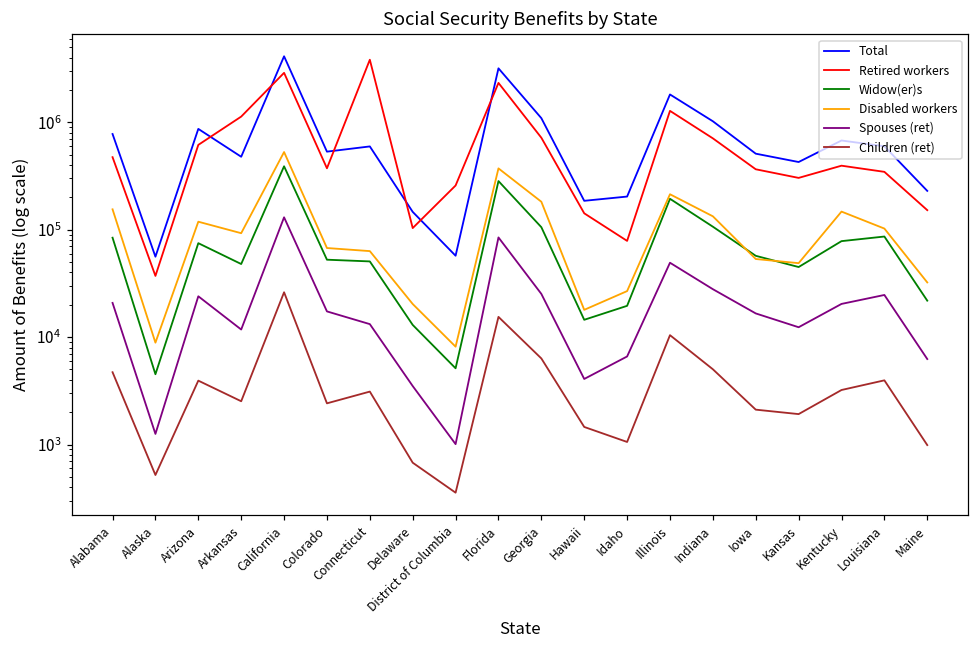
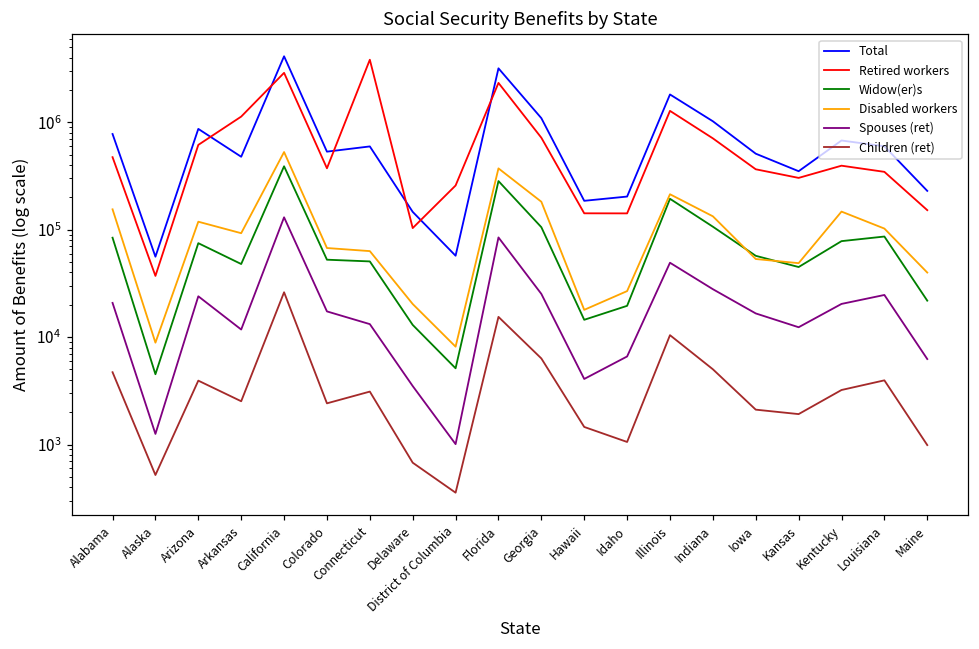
  {
    "Total": {
      "Alabama": 800000,
      "Alaska": 60000,
      "Arizona": 900000,
      "Arkansas": 500000,
      "California": 4100000,
      "Colorado": 500000,
      "Connecticut": 600000,
      "Delaware": 150000,
      "District of Columbia": 60000,
      "Florida": 3200000,
      "Georgia": 1100000,
      "Hawaii": 190000,
      "Idaho": 200000,
      "Illinois": 1800000,
      "Indiana": 1000000,
      "Iowa": 500000,
-     "Kansas": 400000,
+     "Kansas": 350000,
      "Maine": 230000
    },
    "Retired workers": {
      "Alabama": 500000,
      "Alaska": 37000,
      "Arizona": 600000,
      "Arkansas": 1100000,
      "California": 2900000,
      "Colorado": 370000,
      "Connecticut": 3800000,
      "Delaware": 100000,
      "District of Columbia": 260000,
      "Florida": 2300000,
      "Georgia": 700000,
      "Hawaii": 140000,
-     "Idaho": 80000,
+     "Idaho": 140000,
      "Illinois": 1300000,
      "Indiana": 700000,
      "Iowa": 370000,
      "Kansas": 300000,
      "Kentucky": 390000,
      "Louisiana": 350000,
      "Maine": 150000
    },
    "Widow(er)s": {
      "Alabama": 80000,
      "Alaska": 5000,
      "Arizona": 70000,
      "Arkansas": 50000,
      "California": 390000,
      "Colorado": 50000,
      "Connecticut": 50000,
      "Delaware": 13000,
      "District of Columbia": 5000,
      "Florida": 280000,
      "Georgia": 110000,
      "Hawaii": 14000,
      "Idaho": 20000,
      "Illinois": 190000,
      "Indiana": 110000,
      "Iowa": 60000,
      "Kansas": 40000,
      "Kentucky": 80000,
      "Louisiana": 90000,
      "Maine": 22000
    },
    "Disabled workers": {
      "Alabama": 150000,
      "Alaska": 9000,
      "Arizona": 120000,
      "Arkansas": 90000,
      "California": 500000,
      "Colorado": 70000,
      "Connecticut": 60000,
      "Delaware": 20000,
      "District of Columbia": 8000,
      "Florida": 370000,
      "Georgia": 180000,
      "Hawaii": 18000,
      "Idaho": 27000,
      "Illinois": 210000,
      "Indiana": 130000,
      "Iowa": 50000,
      "Kansas": 50000,
      "Kentucky": 150000,
      "Louisiana": 100000,
-     "Maine": 32000
+     "Maine": 40000
    },
    "Spouses (ret)": {
      "Alabama": 21000,
      "Alaska": 1300,
      "Arizona": 24000,
      "Arkansas": 12000,
      "California": 130000,
      "Colorado": 17000,
      "Connecticut": 13000,
      "Delaware": 3500,
      "District of Columbia": 1000,
      "Florida": 80000,
      "Georgia": 25000,
      "Hawaii": 4100,
      "Idaho": 7000,
      "Illinois": 50000,
      "Indiana": 28000,
      "Iowa": 17000,
      "Kansas": 12000,
      "Kentucky": 20000,
      "Louisiana": 25000,
      "Maine": 6000
    },
    "Children (ret)": {
      "Alabama": 5000,
      "Alaska": 500,
      "Arizona": 3900,
      "Arkansas": 2500,
      "California": 26000,
      "Colorado": 2400,
      "Connecticut": 3100,
      "Delaware": 700,
      "District of Columbia": 360,
      "Florida": 15000,
      "Georgia": 6000,
      "Hawaii": 1500,
      "Idaho": 1100,
      "Illinois": 10000,
      "Indiana": 5000,
      "Iowa": 2100,
      "Kansas": 1900,
      "Kentucky": 3200,
      "Louisiana": 4000,
      "Maine": 1000
    }
  }
